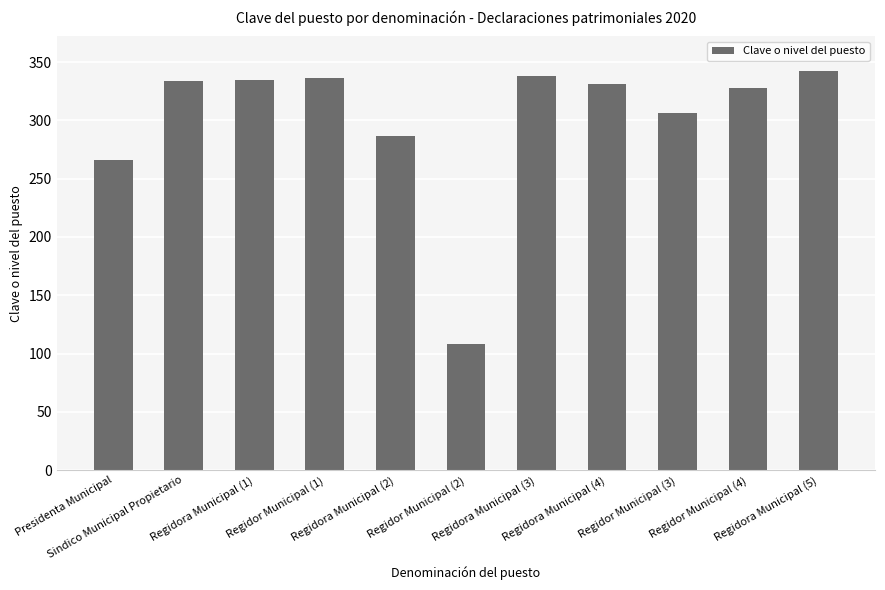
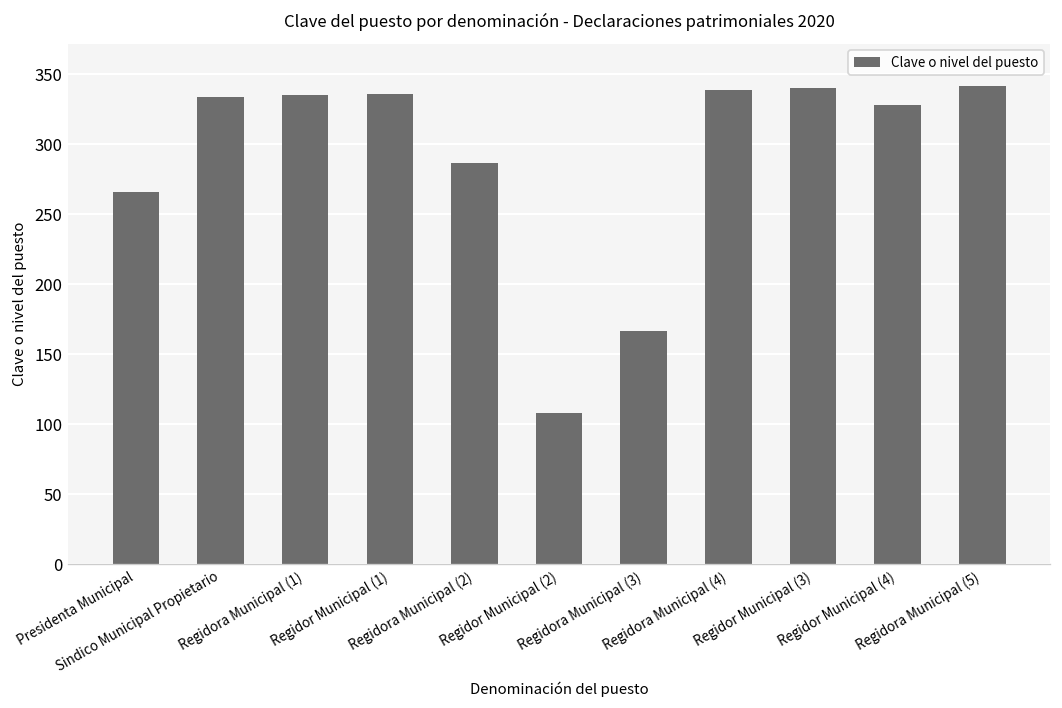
  {
    "Presidenta Municipal": 266,
    "Sindico Municipal Propietario": 334,
    "Regidora Municipal (1)": 335,
    "Regidor Municipal (1)": 336,
    "Regidora Municipal (2)": 287,
    "Regidor Municipal (2)": 108,
-   "Regidora Municipal (3)": 338,
-   "Regidora Municipal (4)": 331,
-   "Regidor Municipal (3)": 306,
+   "Regidora Municipal (3)": 167,
+   "Regidora Municipal (4)": 339,
+   "Regidor Municipal (3)": 340,
    "Regidor Municipal (4)": 328,
    "Regidora Municipal (5)": 342
  }
